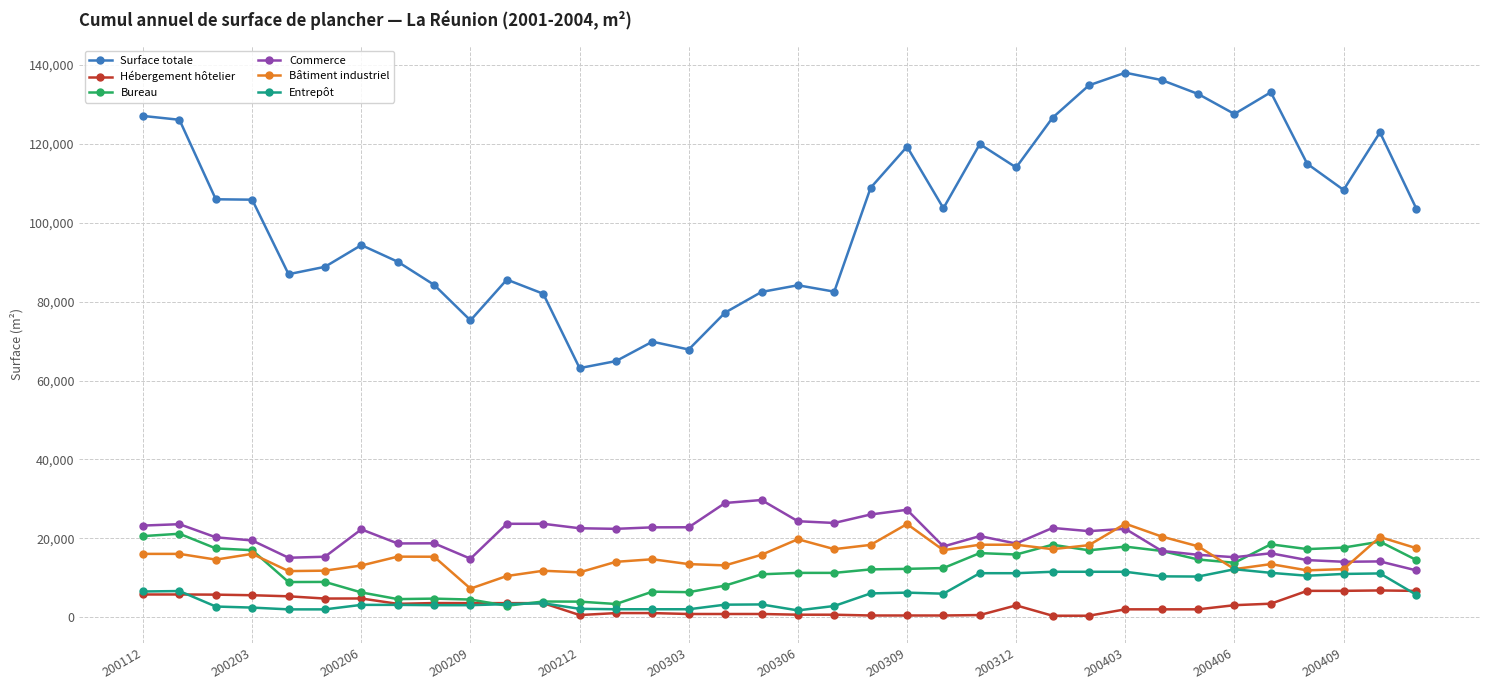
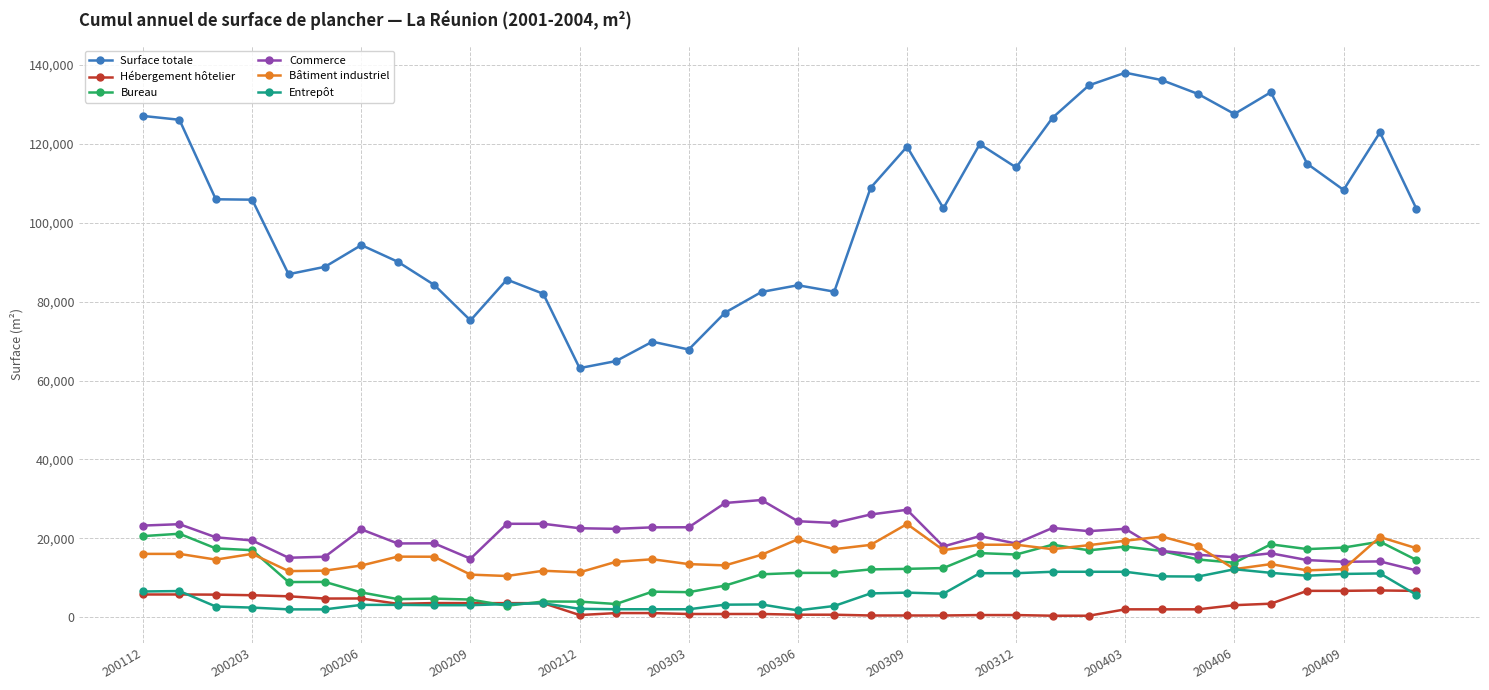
  {
    "Surface totale": {
      "200112": "127,000",
      "200203": "106,000",
      "200206": "94,000",
      "200209": "75,000",
      "200212": "63,000",
      "200303": "68,000",
      "200306": "84,000",
      "200309": "119,000",
      "200312": "114,000",
      "200403": "138,000",
      "200406": "127,000",
      "200409": "108,000"
    },
    "Hébergement hôtelier": {
      "200112": "6,000",
      "200203": "6,000",
      "200206": "5,000",
      "200212": "1,000",
      "200303": "1,000",
      "200306": "1,000",
      "200309": "1,000",
-     "200312": "3,000",
+     "200312": "1,000",
      "200403": "2,000",
      "200406": "3,000",
      "200409": "7,000"
    },
    "Commerce": {
      "200112": "23,000",
      "200203": "20,000",
      "200206": "22,000",
      "200209": "15,000",
      "200212": "23,000",
      "200303": "23,000",
      "200306": "24,000",
      "200309": "27,000",
      "200403": "22,000",
      "200406": "15,000",
      "200409": "14,000"
    },
    "Bâtiment industriel": {
      "200112": "16,000",
      "200203": "16,000",
      "200206": "13,000",
-     "200209": "7,000",
+     "200209": "11,000",
      "200212": "11,000",
      "200303": "14,000",
      "200306": "20,000",
      "200309": "24,000",
-     "200403": "24,000",
+     "200403": "19,000",
      "200409": "12,000"
    }
  }
